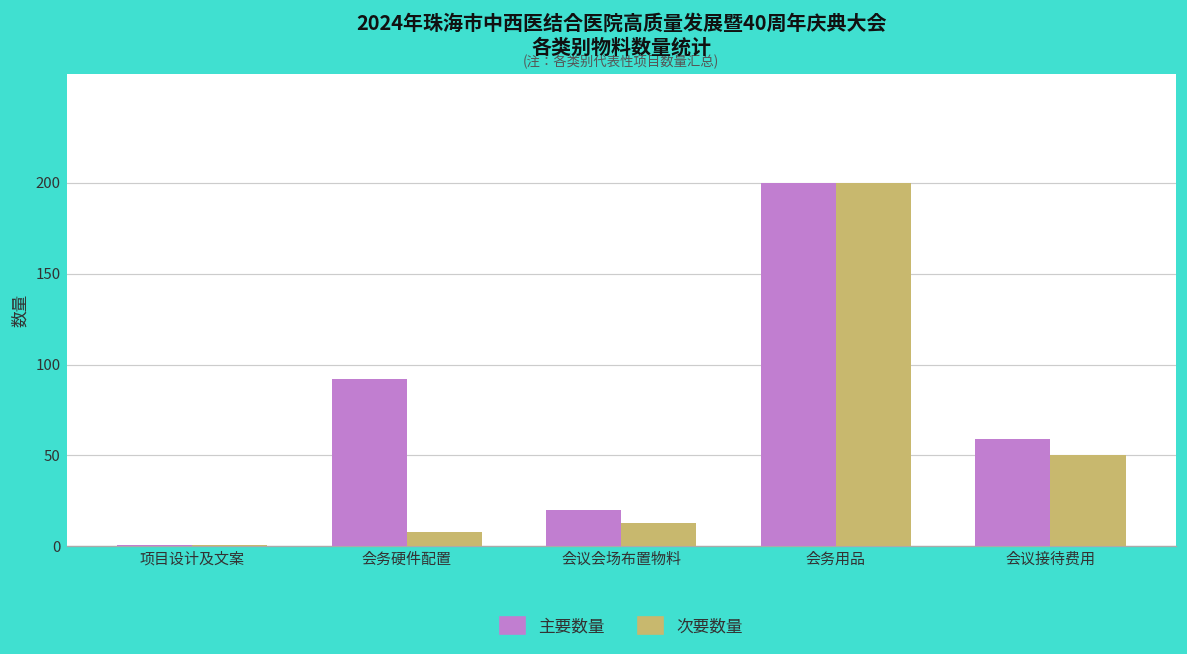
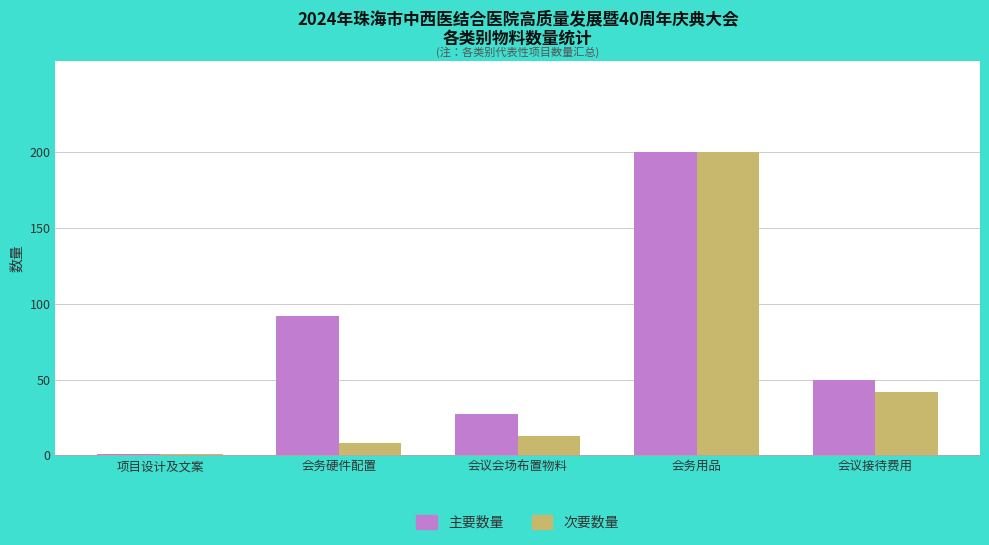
  {
    "主要数量": {
      "会务硬件配置": 92,
-     "会议会场布置物料": 20,
+     "会议会场布置物料": 27,
      "会务用品": 200,
-     "会议接待费用": 59
+     "会议接待费用": 50
    },
    "次要数量": {
      "会务硬件配置": 8,
      "会议会场布置物料": 13,
      "会务用品": 200,
-     "会议接待费用": 50
+     "会议接待费用": 42
    }
  }
